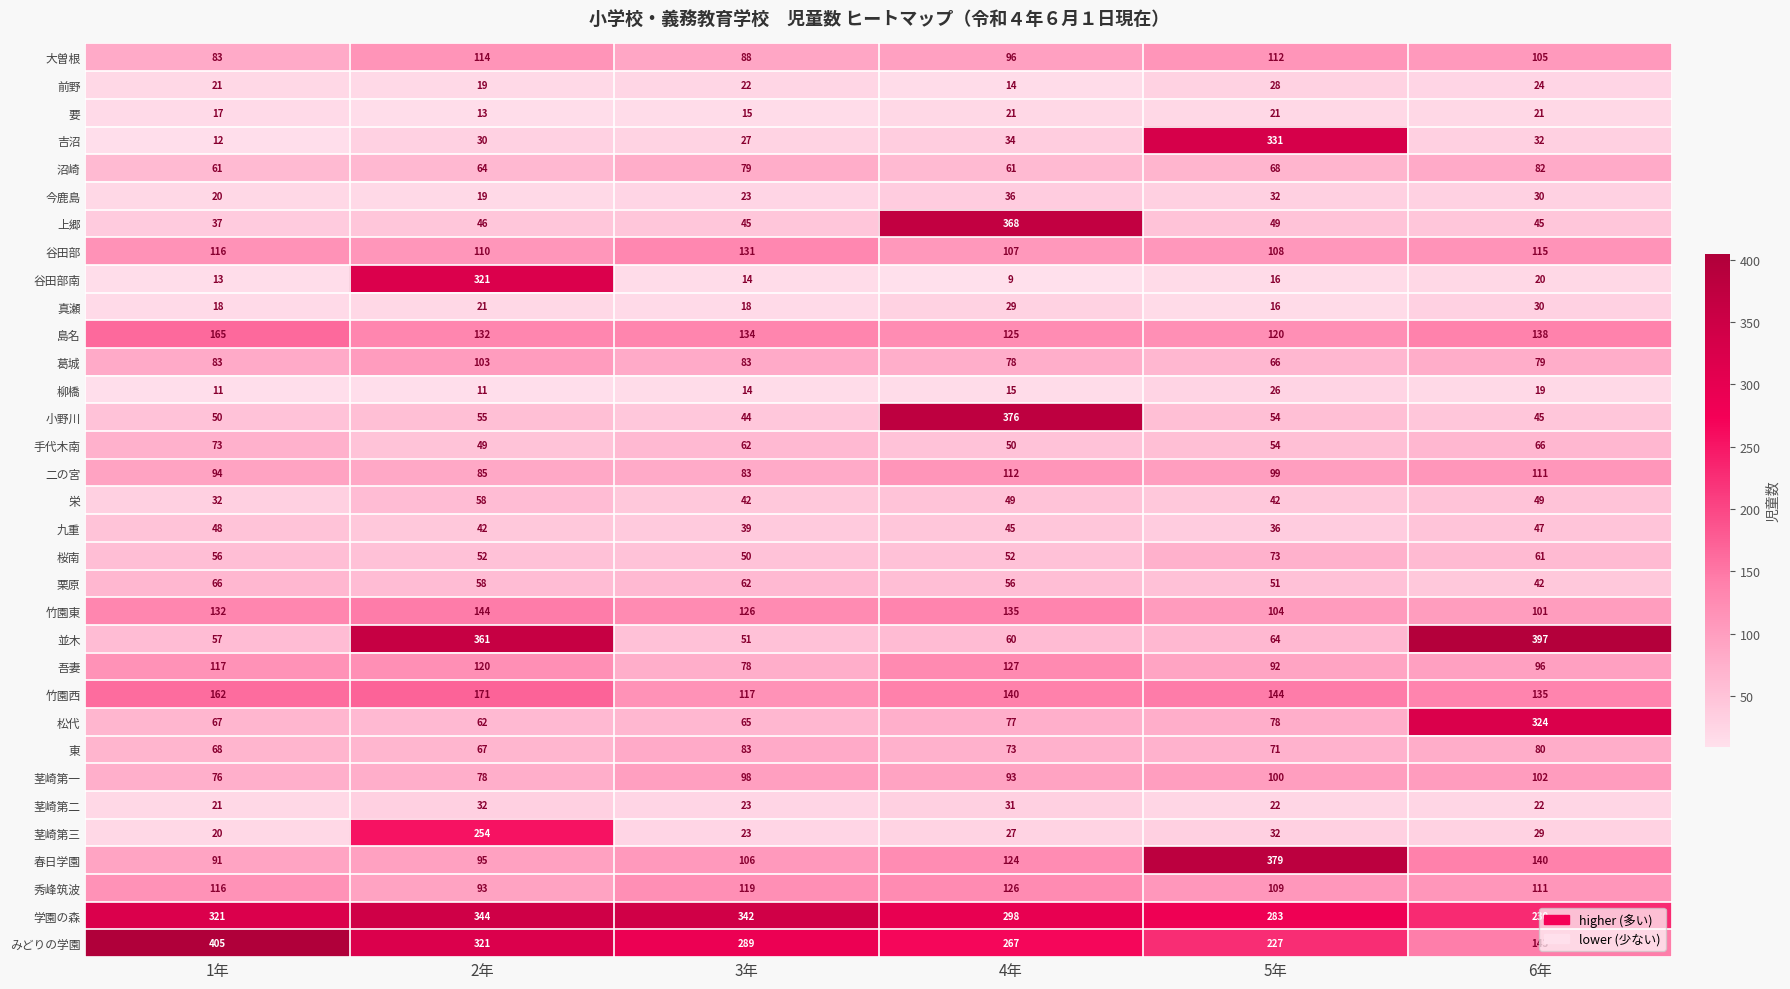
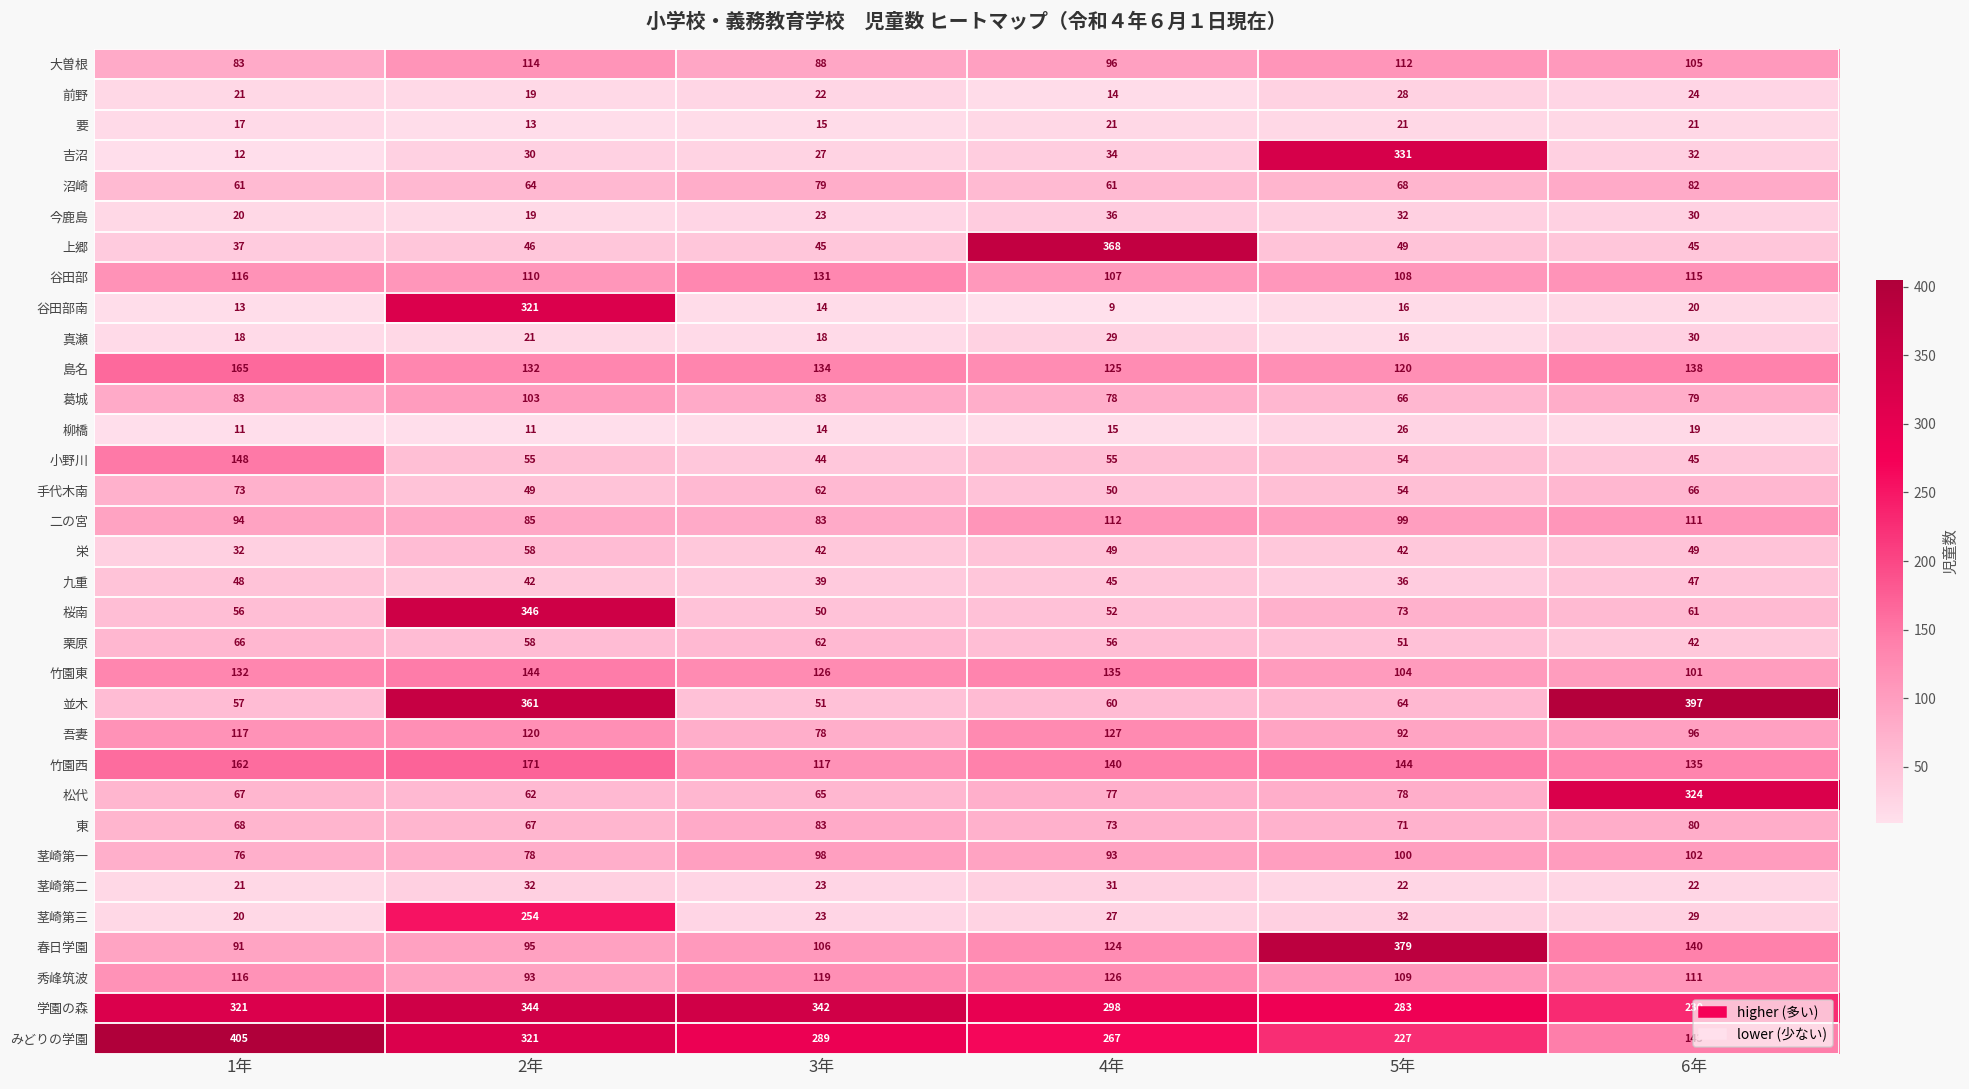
  {
    "大曽根": {
      "1年": 83,
      "2年": 114,
      "3年": 88,
      "4年": 96,
      "5年": 112,
      "6年": 105
    },
    "前野": {
      "1年": 21,
      "2年": 19,
      "3年": 22,
      "4年": 14,
      "5年": 28,
      "6年": 24
    },
    "要": {
      "1年": 17,
      "2年": 13,
      "3年": 15,
      "4年": 21,
      "5年": 21,
      "6年": 21
    },
    "吉沼": {
      "1年": 12,
      "2年": 30,
      "3年": 27,
      "4年": 34,
      "5年": 331,
      "6年": 32
    },
    "沼崎": {
      "1年": 61,
      "2年": 64,
      "3年": 79,
      "4年": 61,
      "5年": 68,
      "6年": 82
    },
    "今鹿島": {
      "1年": 20,
      "2年": 19,
      "3年": 23,
      "4年": 36,
      "5年": 32,
      "6年": 30
    },
    "上郷": {
      "1年": 37,
      "2年": 46,
      "3年": 45,
      "4年": 368,
      "5年": 49,
      "6年": 45
    },
    "谷田部": {
      "1年": 116,
      "2年": 110,
      "3年": 131,
      "4年": 107,
      "5年": 108,
      "6年": 115
    },
    "谷田部南": {
      "1年": 13,
      "2年": 321,
      "3年": 14,
      "4年": 9,
      "5年": 16,
      "6年": 20
    },
    "真瀬": {
      "1年": 18,
      "2年": 21,
      "3年": 18,
      "4年": 29,
      "5年": 16,
      "6年": 30
    },
    "島名": {
      "1年": 165,
      "2年": 132,
      "3年": 134,
      "4年": 125,
      "5年": 120,
      "6年": 138
    },
    "葛城": {
      "1年": 83,
      "2年": 103,
      "3年": 83,
      "4年": 78,
      "5年": 66,
      "6年": 79
    },
    "柳橋": {
      "1年": 11,
      "2年": 11,
      "3年": 14,
      "4年": 15,
      "5年": 26,
      "6年": 19
    },
    "小野川": {
-     "1年": 50,
+     "1年": 148,
      "2年": 55,
      "3年": 44,
-     "4年": 376,
+     "4年": 55,
      "5年": 54,
      "6年": 45
    },
    "手代木南": {
      "1年": 73,
      "2年": 49,
      "3年": 62,
      "4年": 50,
      "5年": 54,
      "6年": 66
    },
    "二の宮": {
      "1年": 94,
      "2年": 85,
      "3年": 83,
      "4年": 112,
      "5年": 99,
      "6年": 111
    },
    "栄": {
      "1年": 32,
      "2年": 58,
      "3年": 42,
      "4年": 49,
      "5年": 42,
      "6年": 49
    },
    "九重": {
      "1年": 48,
      "2年": 42,
      "3年": 39,
      "4年": 45,
      "5年": 36,
      "6年": 47
    },
    "桜南": {
      "1年": 56,
-     "2年": 52,
+     "2年": 346,
      "3年": 50,
      "4年": 52,
      "5年": 73,
      "6年": 61
    },
    "栗原": {
      "1年": 66,
      "2年": 58,
      "3年": 62,
      "4年": 56,
      "5年": 51,
      "6年": 42
    },
    "竹園東": {
      "1年": 132,
      "2年": 144,
      "3年": 126,
      "4年": 135,
      "5年": 104,
      "6年": 101
    },
    "並木": {
      "1年": 57,
      "2年": 361,
      "3年": 51,
      "4年": 60,
      "5年": 64,
      "6年": 397
    },
    "吾妻": {
      "1年": 117,
      "2年": 120,
      "3年": 78,
      "4年": 127,
      "5年": 92,
      "6年": 96
    },
    "竹園西": {
      "1年": 162,
      "2年": 171,
      "3年": 117,
      "4年": 140,
      "5年": 144,
      "6年": 135
    },
    "松代": {
      "1年": 67,
      "2年": 62,
      "3年": 65,
      "4年": 77,
      "5年": 78,
      "6年": 324
    },
    "東": {
      "1年": 68,
      "2年": 67,
      "3年": 83,
      "4年": 73,
      "5年": 71,
      "6年": 80
    },
    "茎崎第一": {
      "1年": 76,
      "2年": 78,
      "3年": 98,
      "4年": 93,
      "5年": 100,
      "6年": 102
    },
    "茎崎第二": {
      "1年": 21,
      "2年": 32,
      "3年": 23,
      "4年": 31,
      "5年": 22,
      "6年": 22
    },
    "茎崎第三": {
      "1年": 20,
      "2年": 254,
      "3年": 23,
      "4年": 27,
      "5年": 32,
      "6年": 29
    },
    "春日学園": {
      "1年": 91,
      "2年": 95,
      "3年": 106,
      "4年": 124,
      "5年": 379,
      "6年": 140
    },
    "秀峰筑波": {
      "1年": 116,
      "2年": 93,
      "3年": 119,
      "4年": 126,
      "5年": 109,
      "6年": 111
    },
    "学園の森": {
      "1年": 321,
      "2年": 344,
      "3年": 342,
      "4年": 298,
      "5年": 283
    },
    "みどりの学園": {
      "1年": 405,
      "2年": 321,
      "3年": 289,
      "4年": 267,
      "5年": 227
    }
  }
